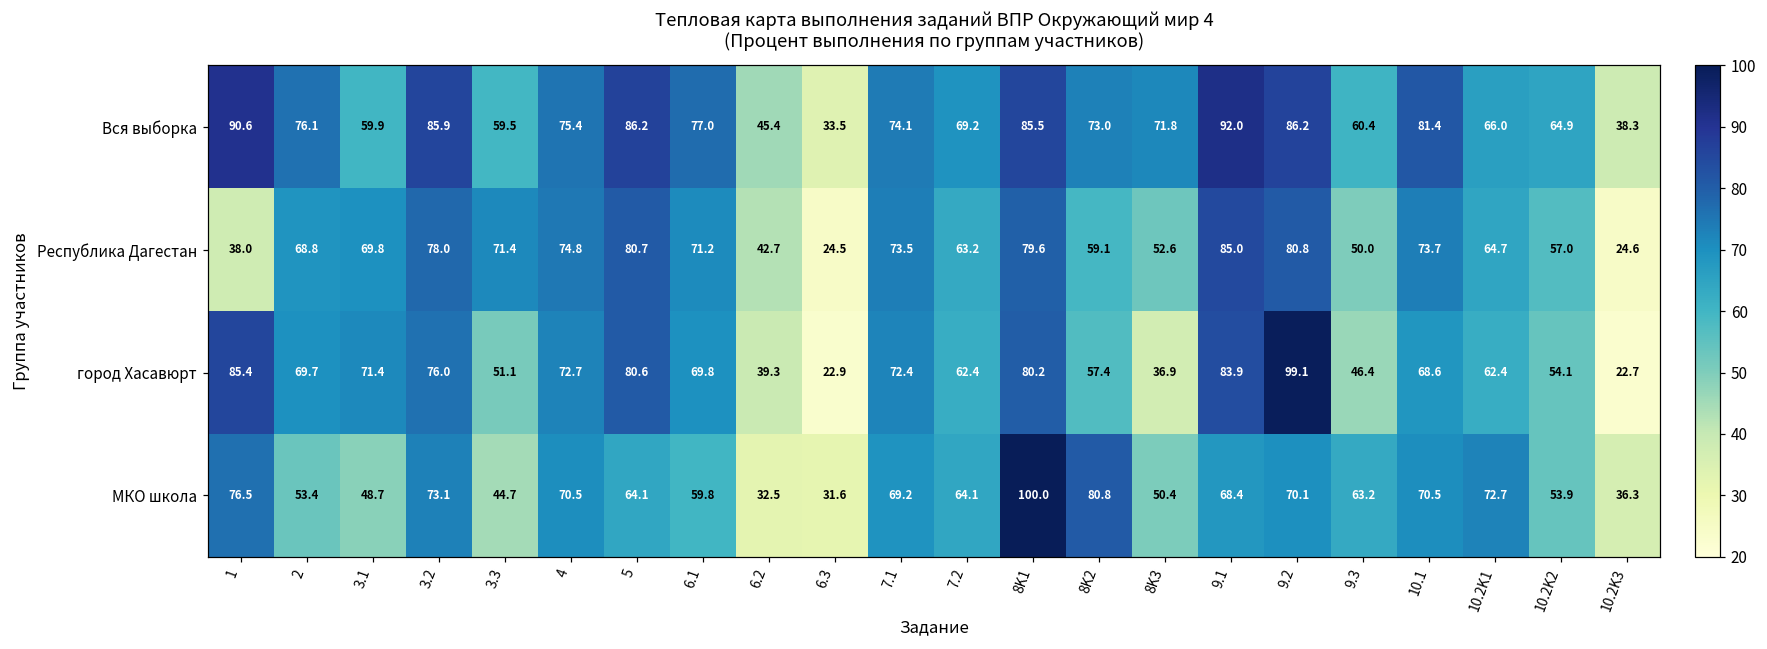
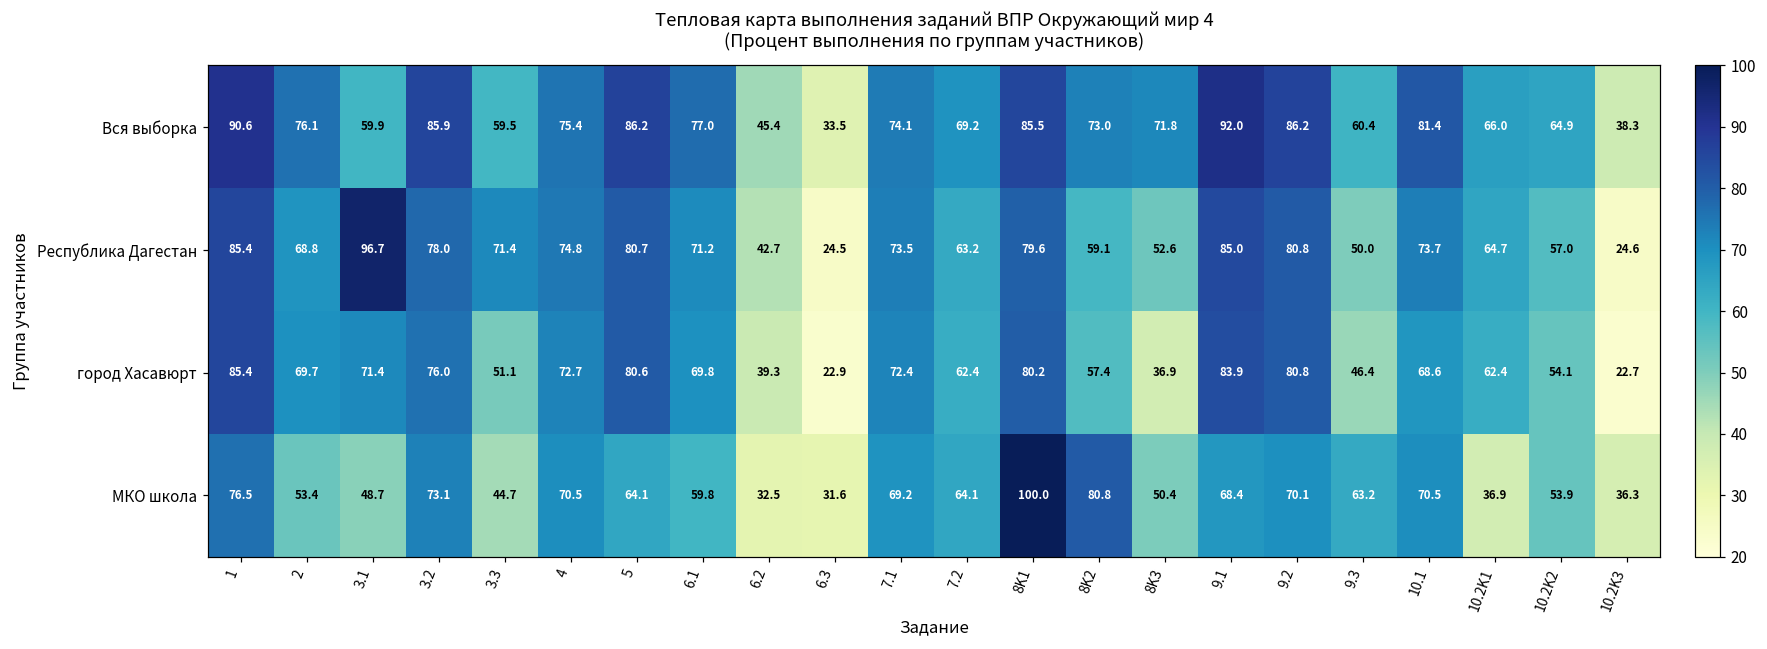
  {
    "Вся выборка": {
      "1": 90.6,
      "2": 76.1,
      "3.1": 59.9,
      "3.2": 85.9,
      "3.3": 59.5,
      "4": 75.4,
      "5": 86.2,
      "6.1": 77.0,
      "6.2": 45.4,
      "6.3": 33.5,
      "7.1": 74.1,
      "7.2": 69.2,
      "8K1": 85.5,
      "8K2": 73.0,
      "8K3": 71.8,
      "9.1": 92.0,
      "9.2": 86.2,
      "9.3": 60.4,
      "10.1": 81.4,
      "10.2K1": 66.0,
      "10.2K2": 64.9,
      "10.2K3": 38.3
    },
    "Республика Дагестан": {
-     "1": 38.0,
+     "1": 85.4,
      "2": 68.8,
-     "3.1": 69.8,
+     "3.1": 96.7,
      "3.2": 78.0,
      "3.3": 71.4,
      "4": 74.8,
      "5": 80.7,
      "6.1": 71.2,
      "6.2": 42.7,
      "6.3": 24.5,
      "7.1": 73.5,
      "7.2": 63.2,
      "8K1": 79.6,
      "8K2": 59.1,
      "8K3": 52.6,
      "9.1": 85.0,
      "9.2": 80.8,
      "9.3": 50.0,
      "10.1": 73.7,
      "10.2K1": 64.7,
      "10.2K2": 57.0,
      "10.2K3": 24.6
    },
    "город Хасавюрт": {
      "1": 85.4,
      "2": 69.7,
      "3.1": 71.4,
      "3.2": 76.0,
      "3.3": 51.1,
      "4": 72.7,
      "5": 80.6,
      "6.1": 69.8,
      "6.2": 39.3,
      "6.3": 22.9,
      "7.1": 72.4,
      "7.2": 62.4,
      "8K1": 80.2,
      "8K2": 57.4,
      "8K3": 36.9,
      "9.1": 83.9,
-     "9.2": 99.1,
+     "9.2": 80.8,
      "9.3": 46.4,
      "10.1": 68.6,
      "10.2K1": 62.4,
      "10.2K2": 54.1,
      "10.2K3": 22.7
    },
    "МКО школа": {
      "1": 76.5,
      "2": 53.4,
      "3.1": 48.7,
      "3.2": 73.1,
      "3.3": 44.7,
      "4": 70.5,
      "5": 64.1,
      "6.1": 59.8,
      "6.2": 32.5,
      "6.3": 31.6,
      "7.1": 69.2,
      "7.2": 64.1,
      "8K1": 100.0,
      "8K2": 80.8,
      "8K3": 50.4,
      "9.1": 68.4,
      "9.2": 70.1,
      "9.3": 63.2,
      "10.1": 70.5,
-     "10.2K1": 72.7,
+     "10.2K1": 36.9,
      "10.2K2": 53.9,
      "10.2K3": 36.3
    }
  }
